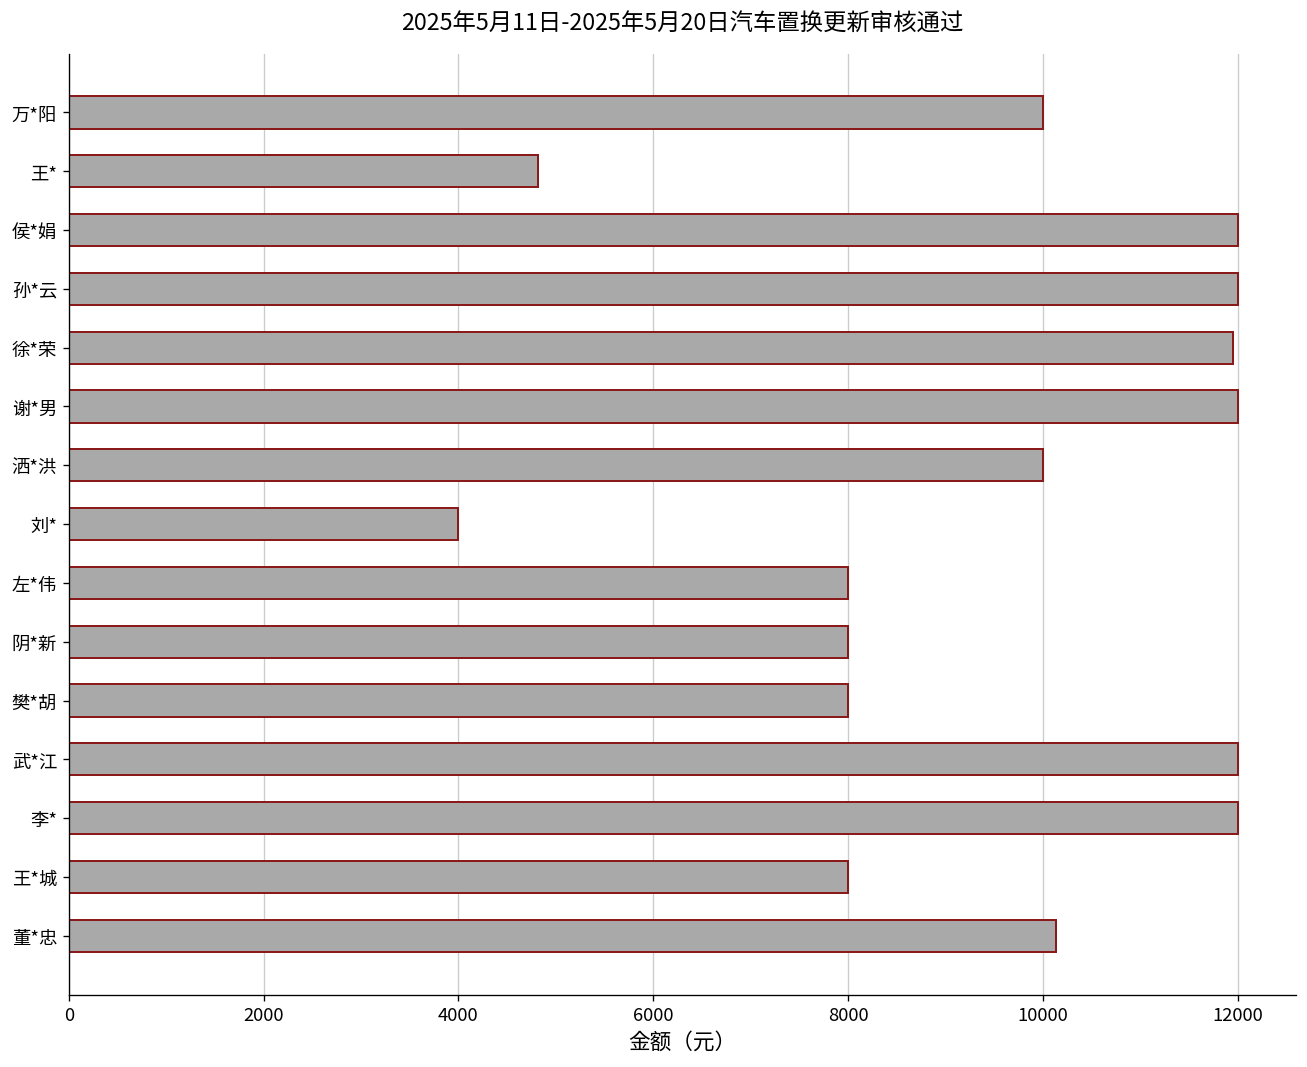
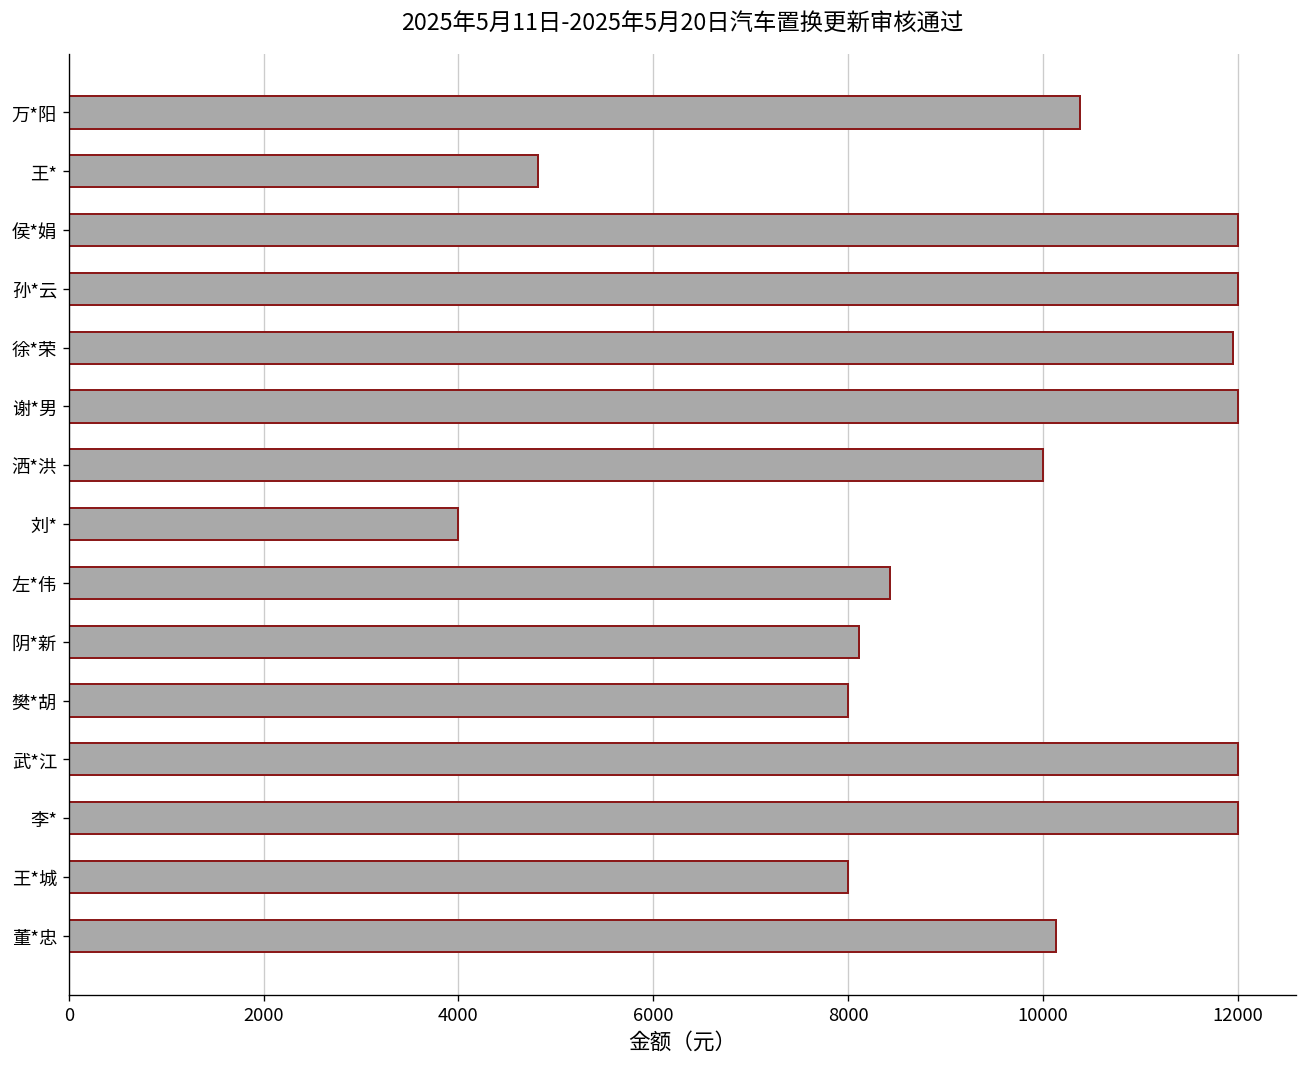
  {
-   "万*阳": 10000,
+   "万*阳": 10400,
    "王*": 4800,
    "侯*娟": 12000,
    "孙*云": 12000,
    "徐*荣": 12000,
    "谢*男": 12000,
    "洒*洪": 10000,
    "刘*": 4000,
-   "左*伟": 8000,
-   "阴*新": 8000,
+   "左*伟": 8400,
+   "阴*新": 8100,
    "樊*胡": 8000,
    "武*江": 12000,
    "李*": 12000,
    "王*城": 8000,
    "董*忠": 10100
  }
